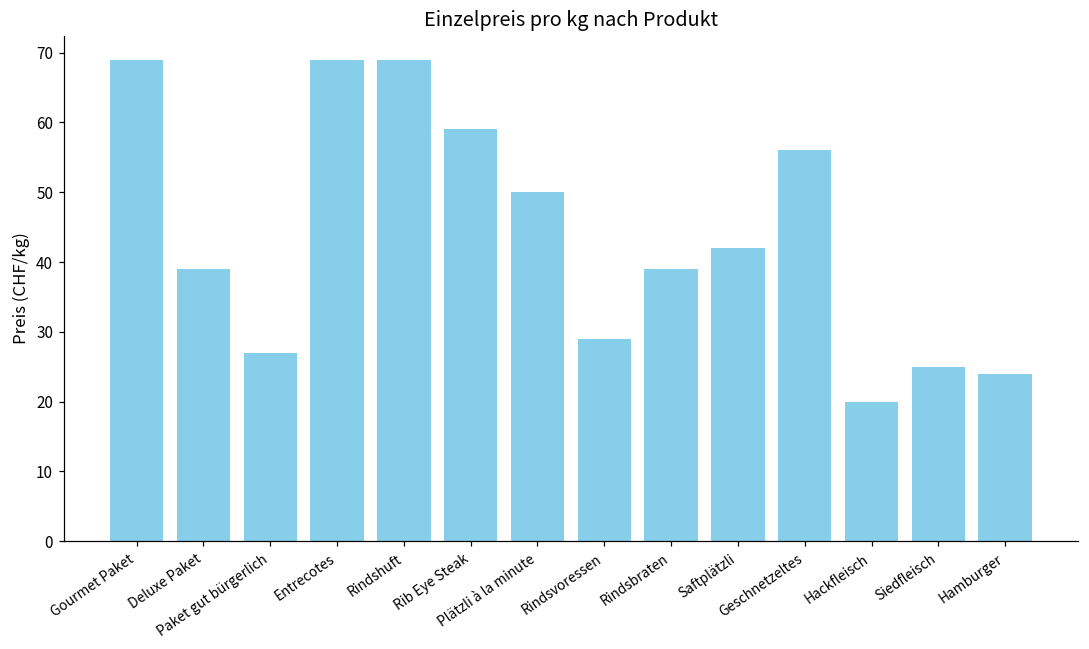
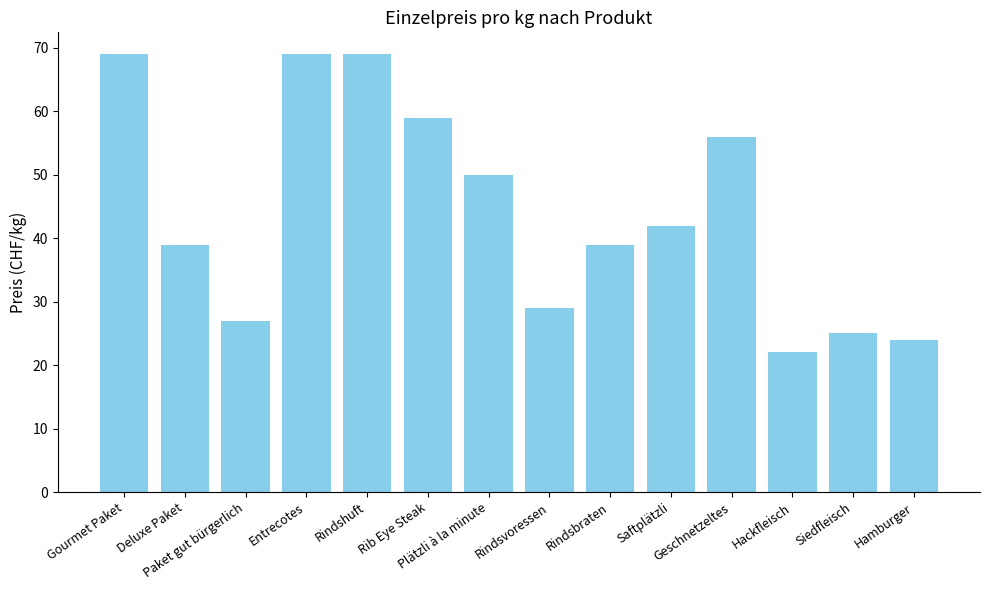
  {
    "Gourmet Paket": 69,
    "Deluxe Paket": 39,
    "Paket gut bürgerlich": 27,
    "Entrecotes": 69,
    "Rindshuft": 69,
    "Rib Eye Steak": 59,
    "Plätzli à la minute": 50,
    "Rindsvoressen": 29,
    "Rindsbraten": 39,
    "Saftplätzli": 42,
    "Geschnetzeltes": 56,
-   "Hackfleisch": 20,
+   "Hackfleisch": 22,
    "Siedfleisch": 25,
    "Hamburger": 24
  }
